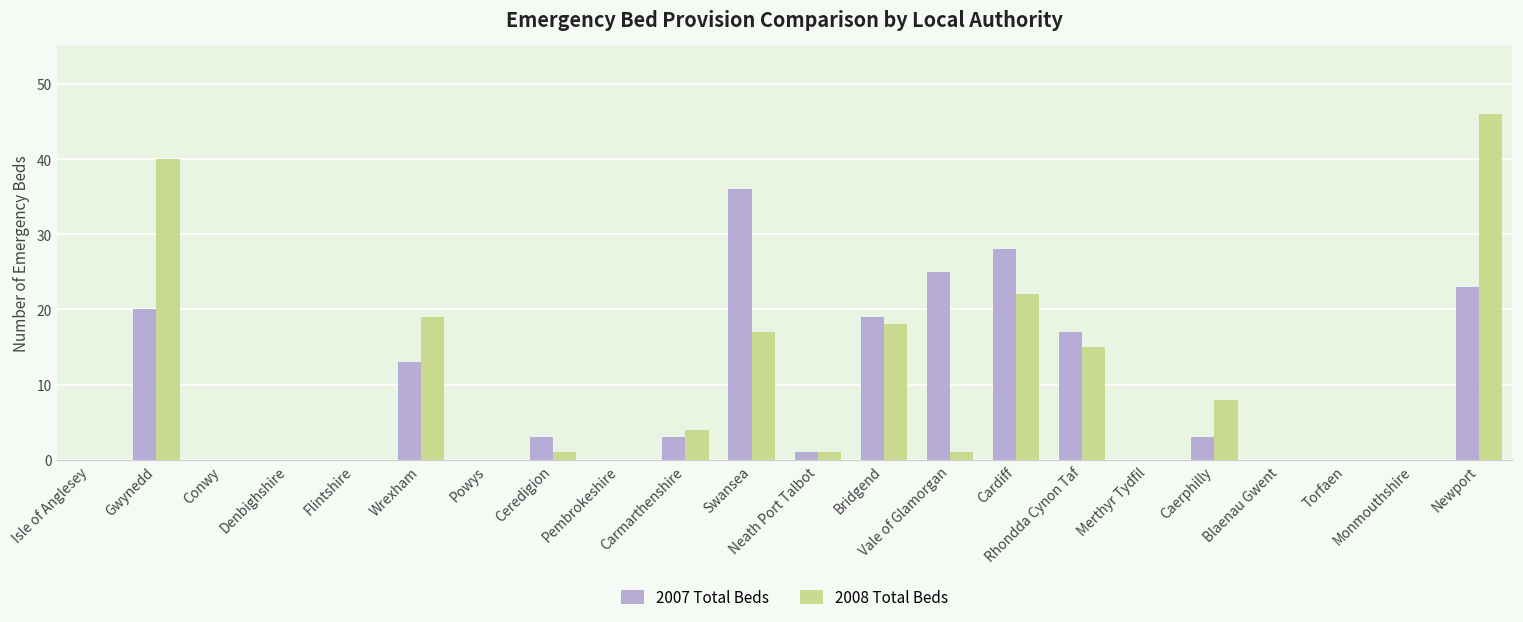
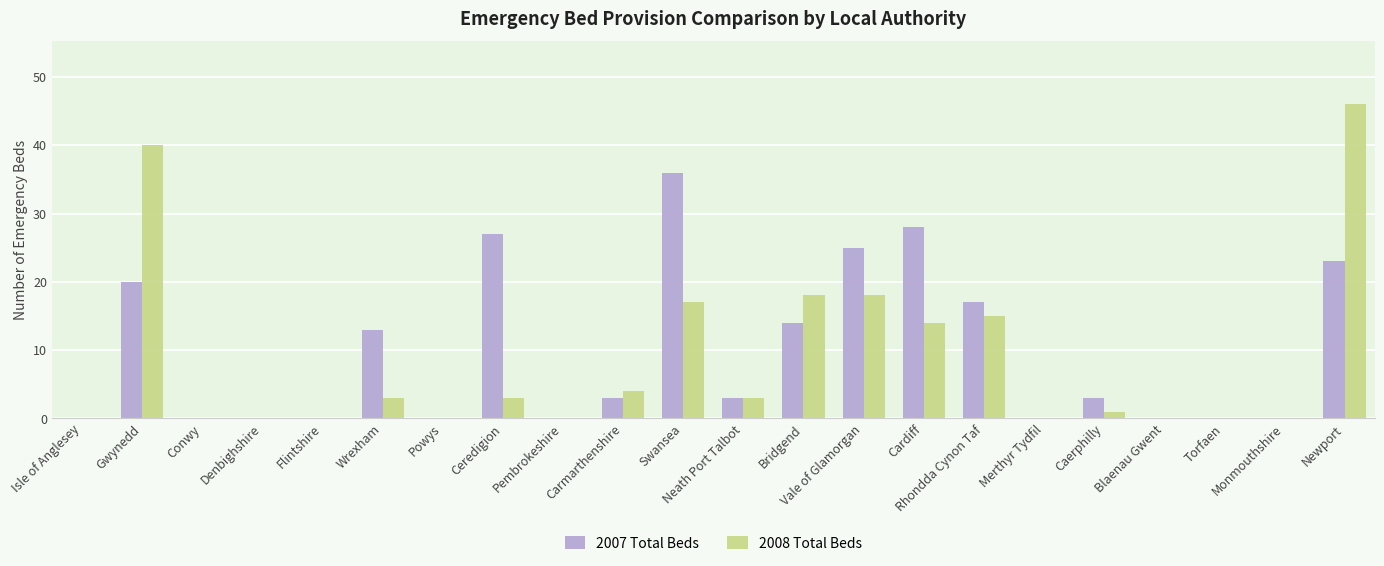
  {
    "2007 Total Beds": {
      "Isle of Anglesey": 0,
      "Gwynedd": 20,
      "Conwy": 0,
      "Denbighshire": 0,
      "Flintshire": 0,
      "Wrexham": 13,
      "Powys": 0,
-     "Ceredigion": 3,
+     "Ceredigion": 27,
      "Pembrokeshire": 0,
      "Carmarthenshire": 3,
      "Swansea": 36,
-     "Neath Port Talbot": 1,
-     "Bridgend": 19,
+     "Neath Port Talbot": 3,
+     "Bridgend": 14,
      "Vale of Glamorgan": 25,
      "Cardiff": 28,
      "Rhondda Cynon Taf": 17,
      "Merthyr Tydfil": 0,
      "Caerphilly": 3,
      "Blaenau Gwent": 0,
      "Torfaen": 0,
      "Monmouthshire": 0,
      "Newport": 23
    },
    "2008 Total Beds": {
      "Isle of Anglesey": 0,
      "Gwynedd": 40,
      "Conwy": 0,
      "Denbighshire": 0,
      "Flintshire": 0,
-     "Wrexham": 19,
+     "Wrexham": 3,
      "Powys": 0,
-     "Ceredigion": 1,
+     "Ceredigion": 3,
      "Pembrokeshire": 0,
      "Carmarthenshire": 4,
      "Swansea": 17,
-     "Neath Port Talbot": 1,
+     "Neath Port Talbot": 3,
      "Bridgend": 18,
-     "Vale of Glamorgan": 1,
-     "Cardiff": 22,
+     "Vale of Glamorgan": 18,
+     "Cardiff": 14,
      "Rhondda Cynon Taf": 15,
      "Merthyr Tydfil": 0,
-     "Caerphilly": 8,
+     "Caerphilly": 1,
      "Blaenau Gwent": 0,
      "Torfaen": 0,
      "Monmouthshire": 0,
      "Newport": 46
    }
  }
